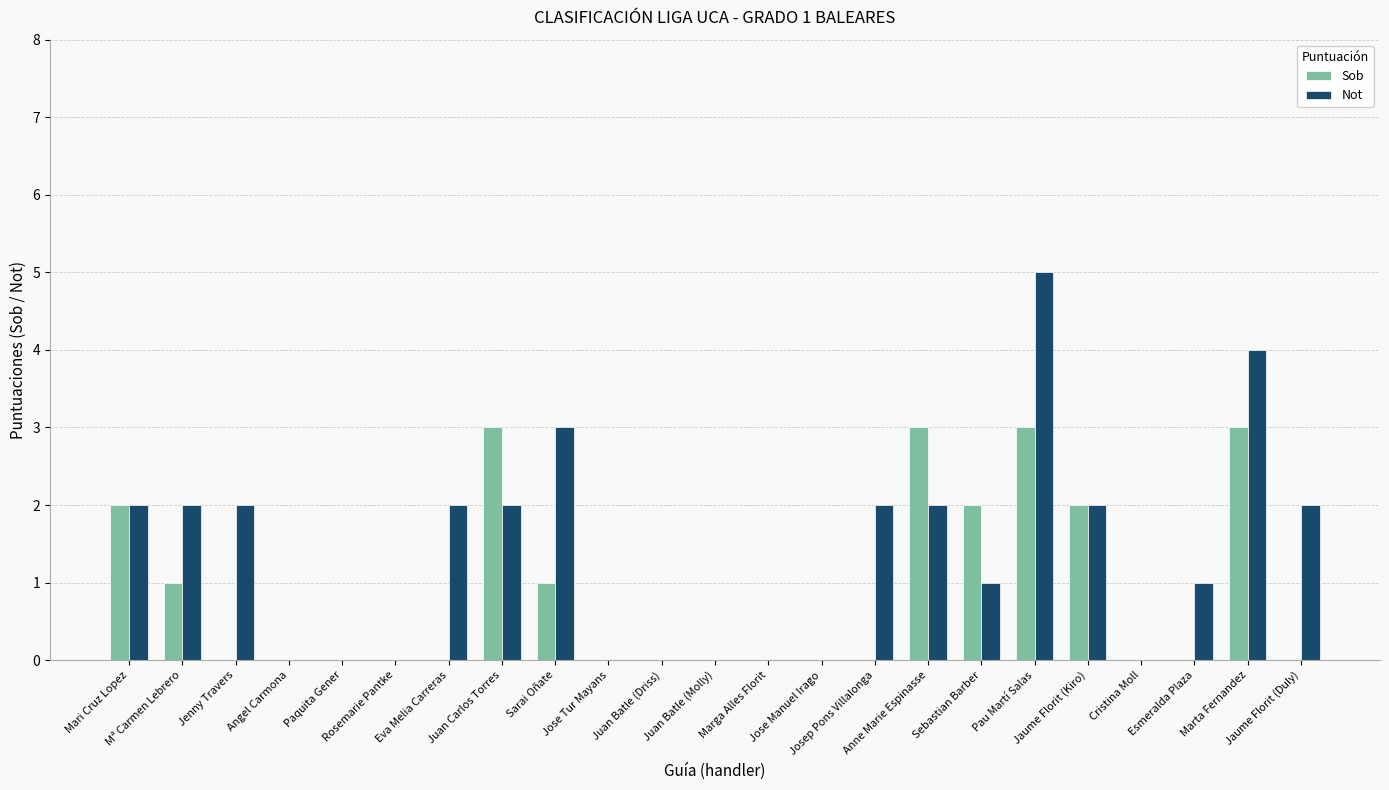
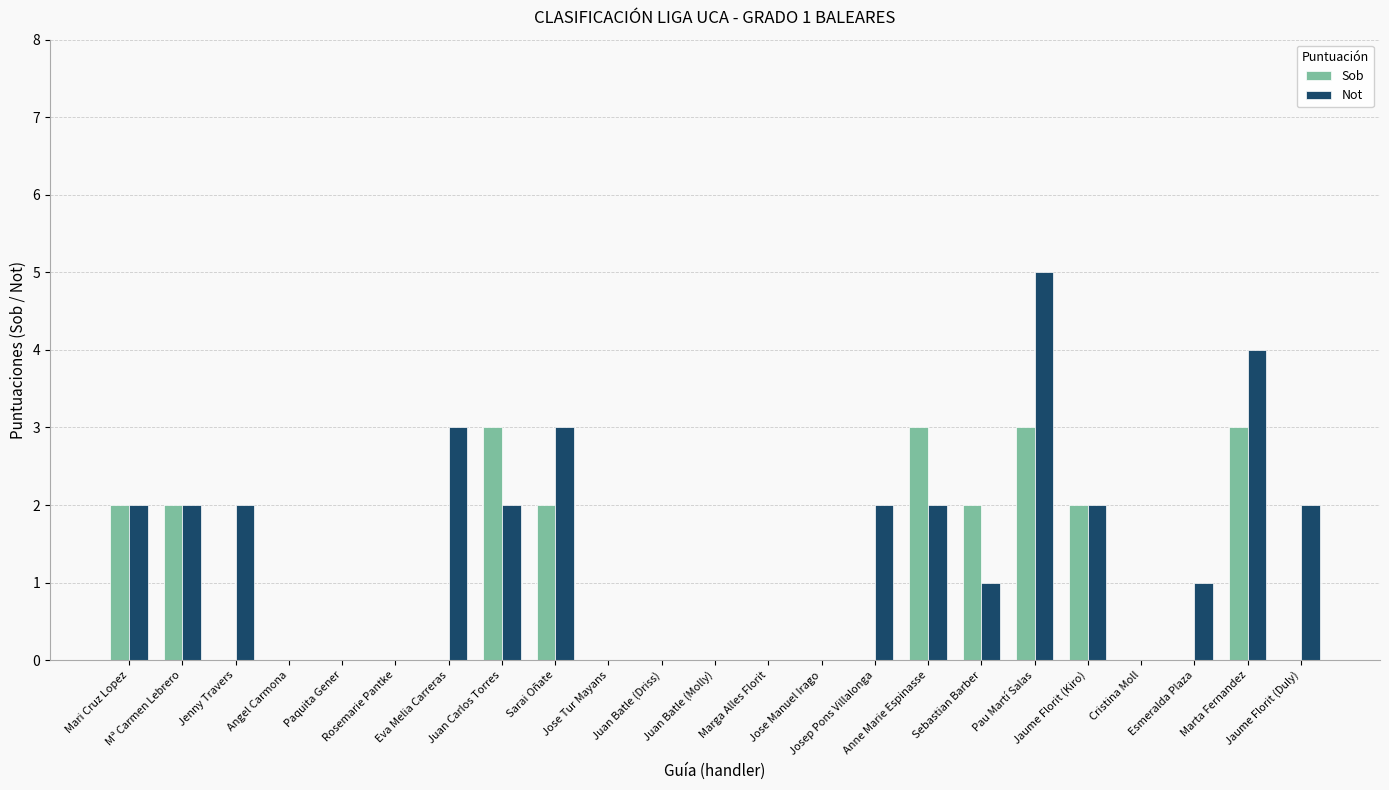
  {
    "Sob": {
      "Mari Cruz Lopez": 2,
-     "Mª Carmen Lebrero": 1,
+     "Mª Carmen Lebrero": 2,
      "Jenny Travers": 0,
      "Angel Carmona": 0,
      "Paquita Gener": 0,
      "Rosemarie Pantke": 0,
      "Eva Melia Carreras": 0,
      "Juan Carlos Torres": 3,
-     "Sarai Oñate": 1,
+     "Sarai Oñate": 2,
      "Jose Tur Mayans": 0,
      "Juan Batle (Driss)": 0,
      "Juan Batle (Molly)": 0,
      "Marga Alles Florit": 0,
      "Jose Manuel Irago": 0,
      "Josep Pons Villalonga": 0,
      "Anne Marie Espinasse": 3,
      "Sebastian Barber": 2,
      "Pau Martí Salas": 3,
      "Jaume Florit (Kiro)": 2,
      "Cristina Moll": 0,
      "Esmeralda Plaza": 0,
      "Marta Fernandez": 3,
      "Jaume Florit (Duly)": 0
    },
    "Not": {
      "Mari Cruz Lopez": 2,
      "Mª Carmen Lebrero": 2,
      "Jenny Travers": 2,
      "Angel Carmona": 0,
      "Paquita Gener": 0,
      "Rosemarie Pantke": 0,
-     "Eva Melia Carreras": 2,
+     "Eva Melia Carreras": 3,
      "Juan Carlos Torres": 2,
      "Sarai Oñate": 3,
      "Jose Tur Mayans": 0,
      "Juan Batle (Driss)": 0,
      "Juan Batle (Molly)": 0,
      "Marga Alles Florit": 0,
      "Jose Manuel Irago": 0,
      "Josep Pons Villalonga": 2,
      "Anne Marie Espinasse": 2,
      "Sebastian Barber": 1,
      "Pau Martí Salas": 5,
      "Jaume Florit (Kiro)": 2,
      "Cristina Moll": 0,
      "Esmeralda Plaza": 1,
      "Marta Fernandez": 4,
      "Jaume Florit (Duly)": 2
    }
  }
